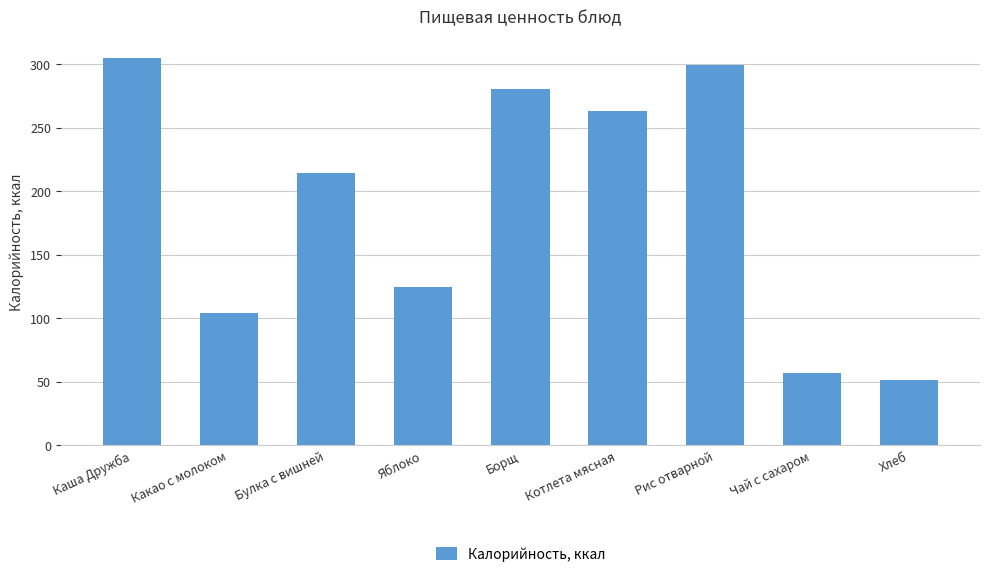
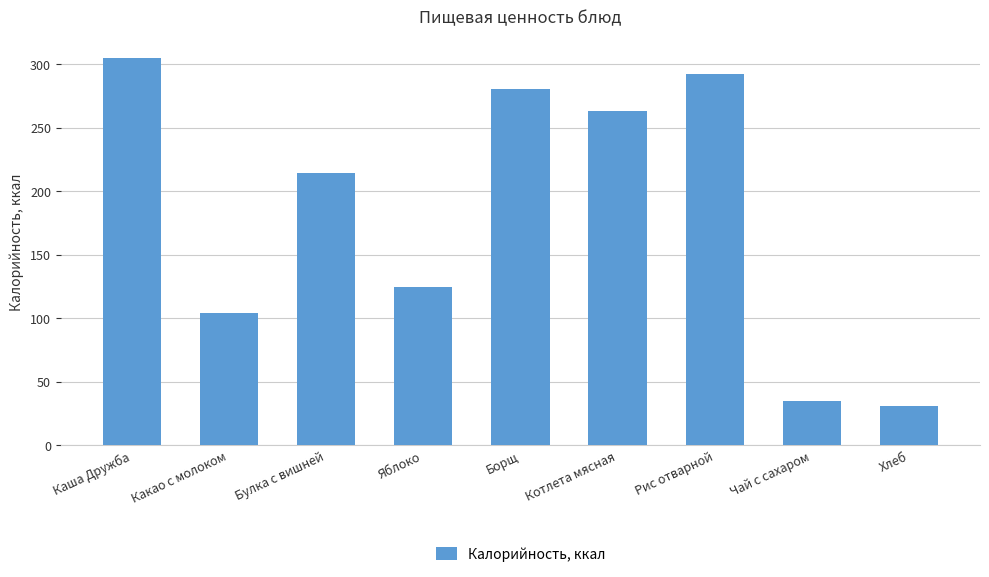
  {
    "Каша Дружба": 305,
    "Какао с молоком": 104,
    "Булка с вишней": 214,
    "Яблоко": 125,
    "Борщ": 280,
    "Котлета мясная": 263,
-   "Рис отварной": 299,
-   "Чай с сахаром": 57,
-   "Хлеб": 52
+   "Рис отварной": 292,
+   "Чай с сахаром": 35,
+   "Хлеб": 31
  }
